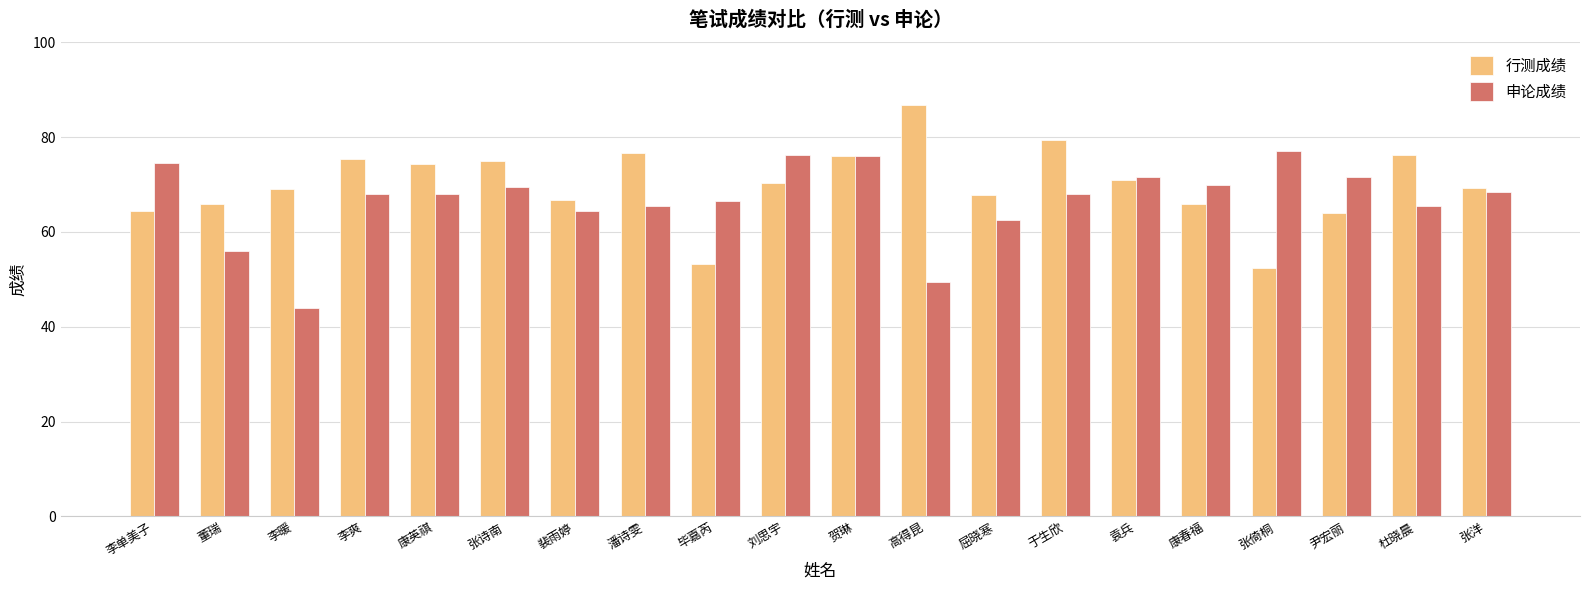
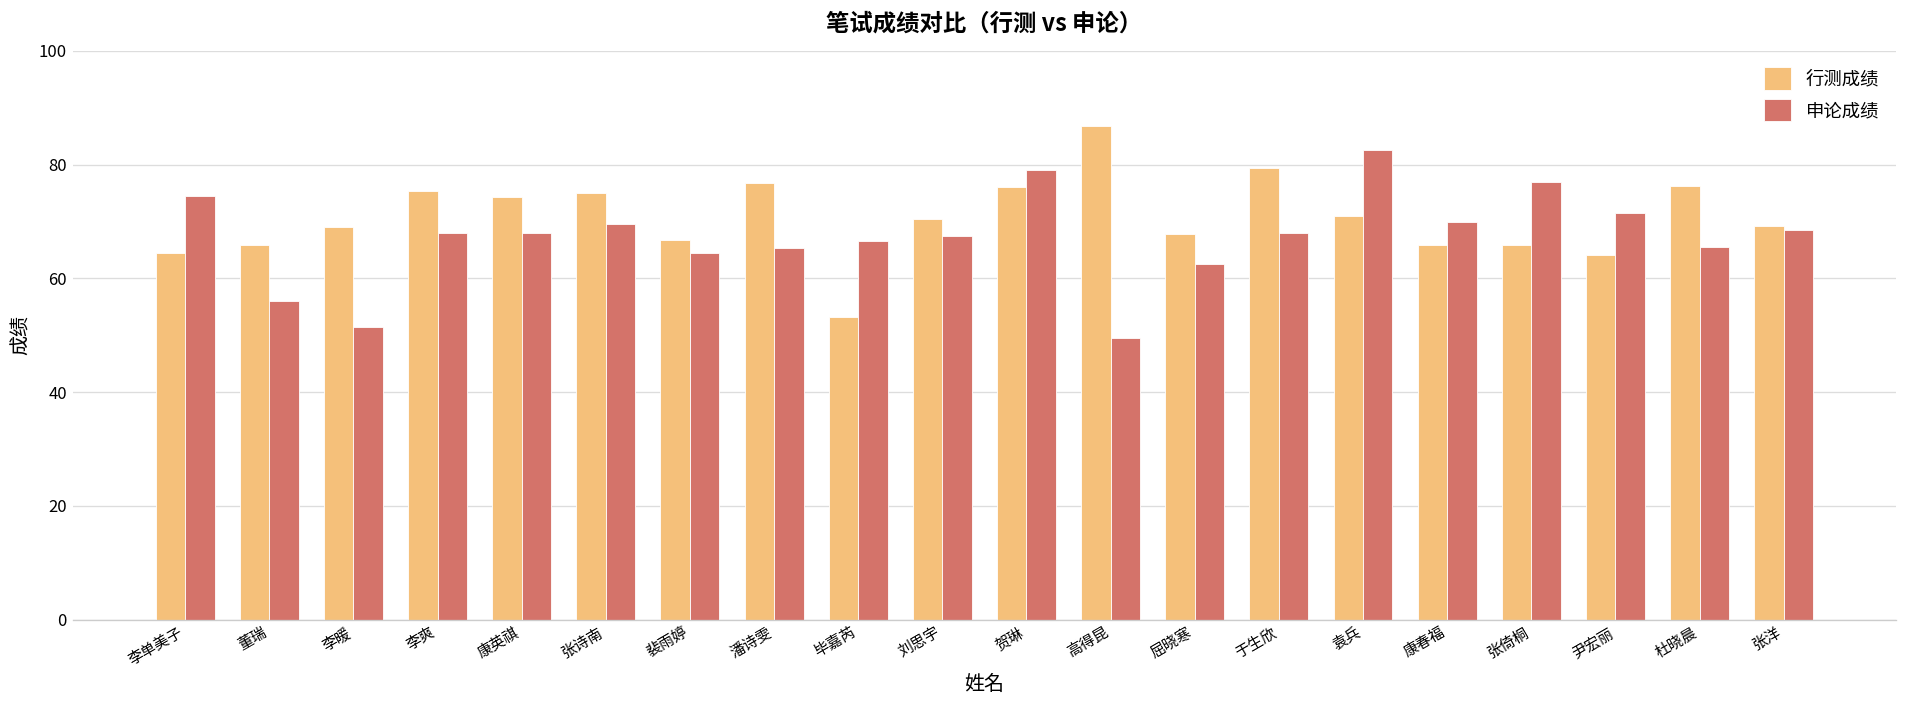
  {
    "行测成绩": {
      "李单美子": 64,
      "董瑞": 66,
      "李暖": 69,
      "李爽": 75,
      "康英祺": 74,
      "张诗南": 75,
      "裴雨婷": 67,
      "潘诗雯": 77,
      "毕嘉芮": 53,
      "刘思宇": 70,
      "贺琳": 76,
      "高得昆": 87,
      "屈晓寒": 68,
      "于生欣": 79,
      "袁兵": 71,
      "康春福": 66,
-     "张倚桐": 52,
+     "张倚桐": 66,
      "尹宏丽": 64,
      "杜晓晨": 76,
      "张洋": 69
    },
    "申论成绩": {
      "李单美子": 75,
      "董瑞": 56,
-     "李暖": 44,
+     "李暖": 52,
      "李爽": 68,
      "康英祺": 68,
      "张诗南": 70,
      "裴雨婷": 65,
      "潘诗雯": 65,
      "毕嘉芮": 67,
-     "刘思宇": 76,
-     "贺琳": 76,
+     "刘思宇": 68,
+     "贺琳": 79,
      "高得昆": 50,
      "屈晓寒": 63,
      "于生欣": 68,
-     "袁兵": 72,
+     "袁兵": 83,
      "康春福": 70,
      "张倚桐": 77,
      "尹宏丽": 72,
      "杜晓晨": 66,
      "张洋": 69
    }
  }
